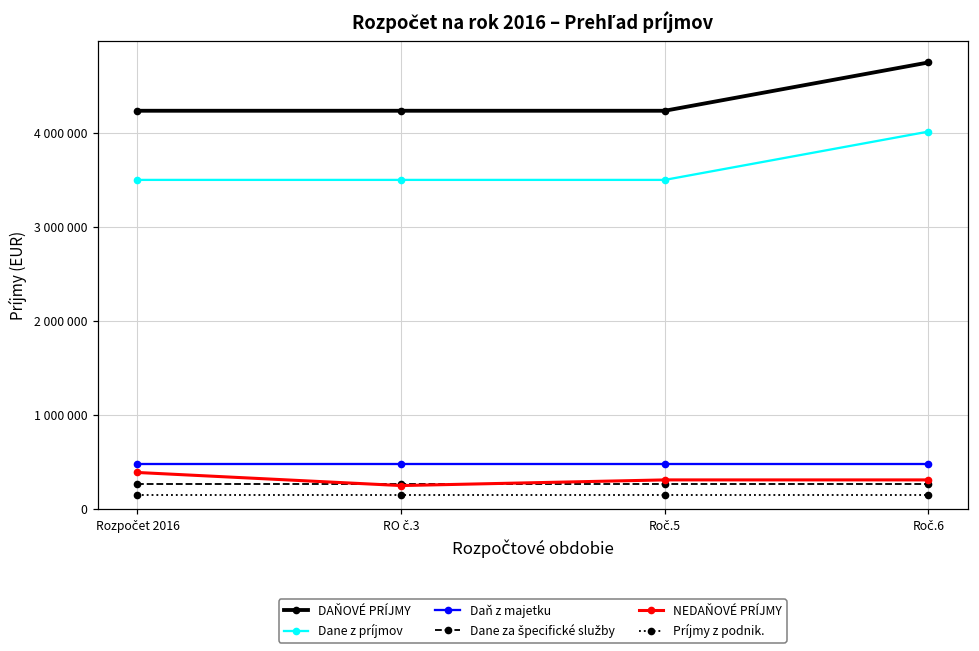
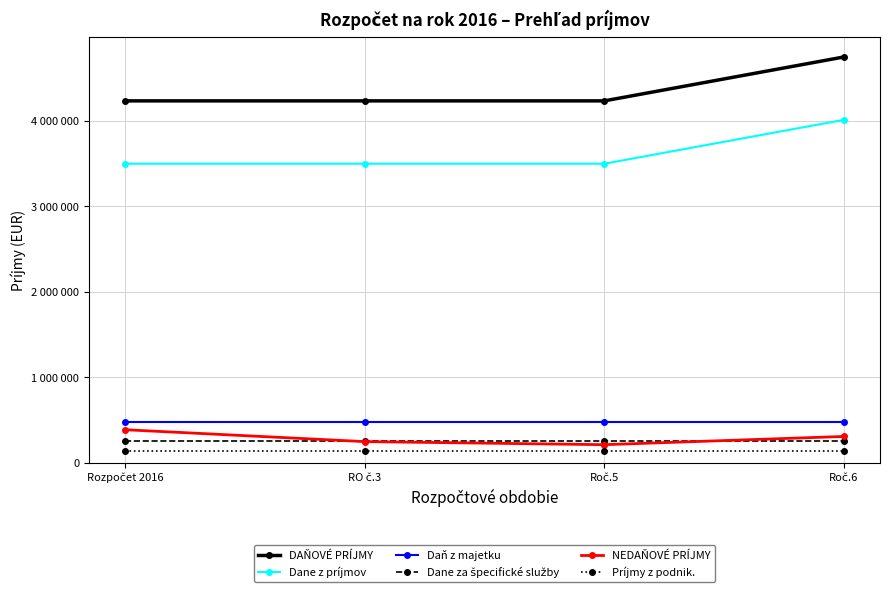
  {
    "Dane z príjmov": {
      "Rozpočet 2016": 3500000,
      "RO č.3": 3500000,
      "Roč.5": 3500000,
      "Roč.6": 4000000
    },
    "Daň z majetku": {
      "Rozpočet 2016": 500000,
      "RO č.3": 500000,
      "Roč.5": 500000,
      "Roč.6": 500000
    },
    "NEDAŇOVÉ PRÍJMY": {
      "Rozpočet 2016": 400000,
-     "Roč.5": 300000,
+     "Roč.5": 200000,
      "Roč.6": 300000
    }
  }
